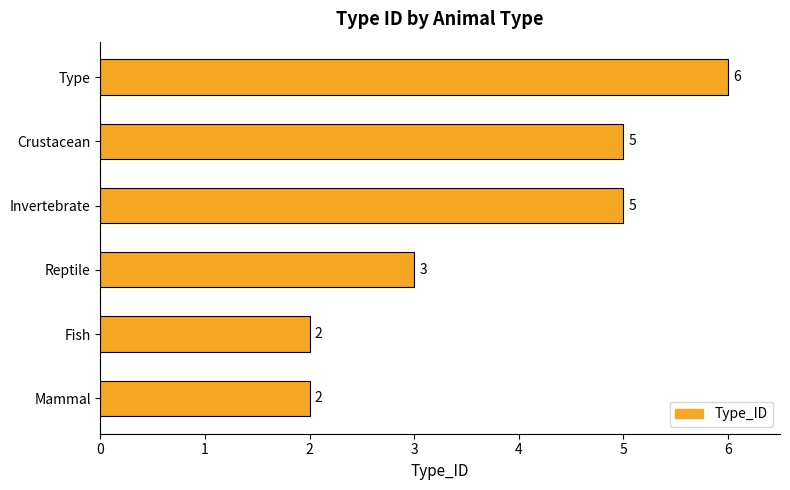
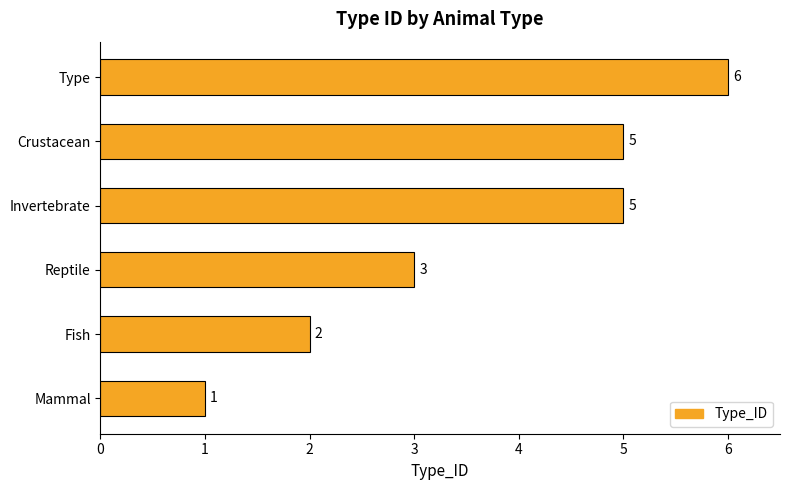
  {
    "Type": 6,
    "Crustacean": 5,
    "Invertebrate": 5,
    "Reptile": 3,
    "Fish": 2,
-   "Mammal": 2
+   "Mammal": 1
  }
